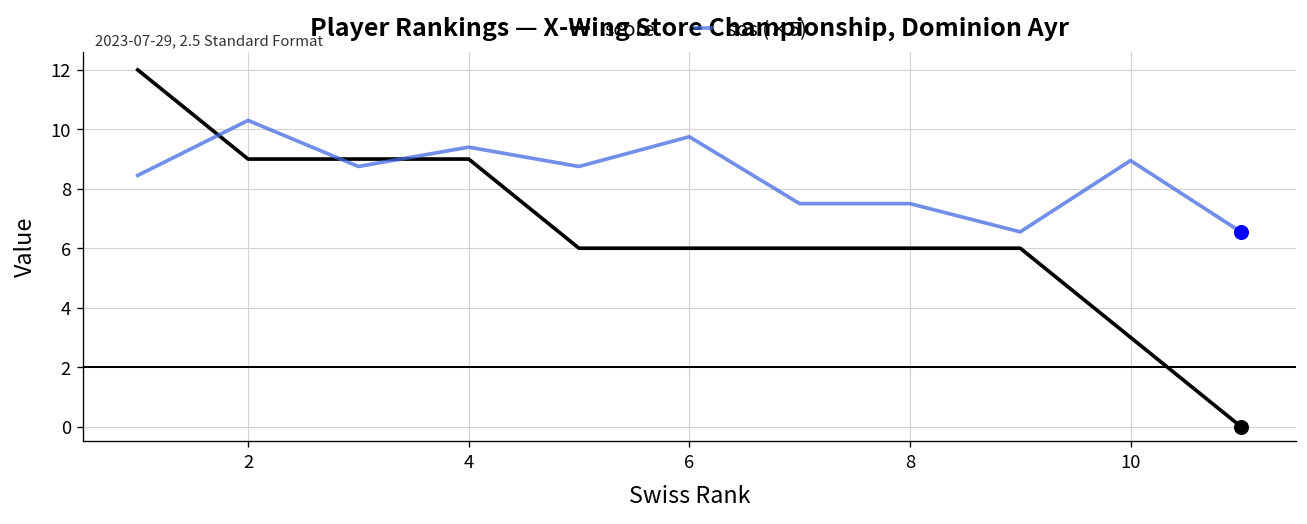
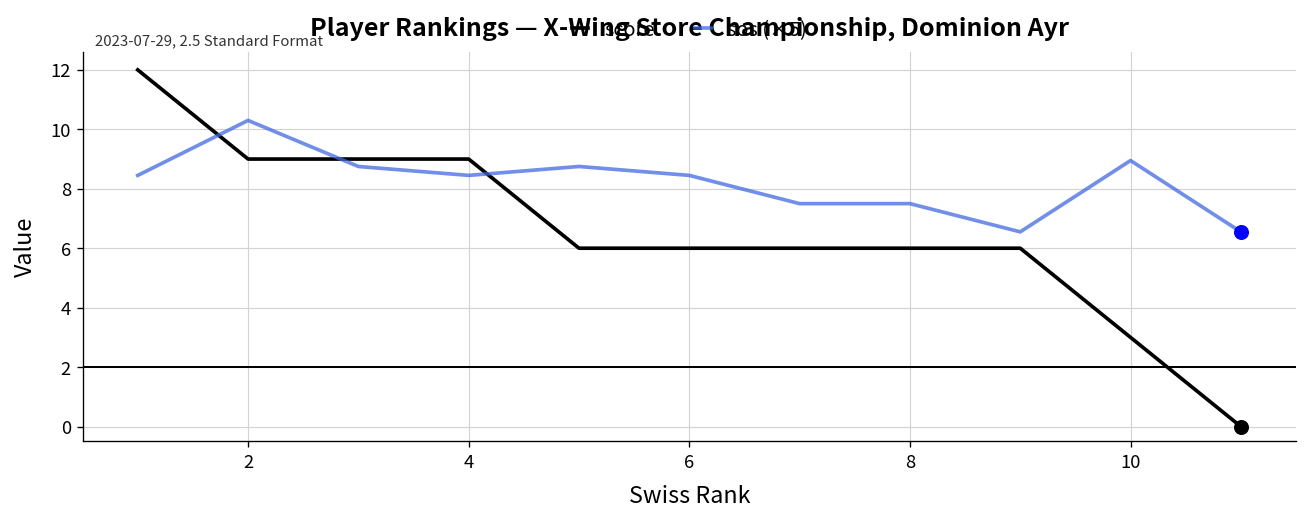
  {
    "sos (×5)": {
      "2": 10.3,
-     "4": 9.4,
-     "6": 9.8,
+     "4": 8.5,
+     "6": 8.5,
      "8": 7.5,
      "10": 9.0
    }
  }
